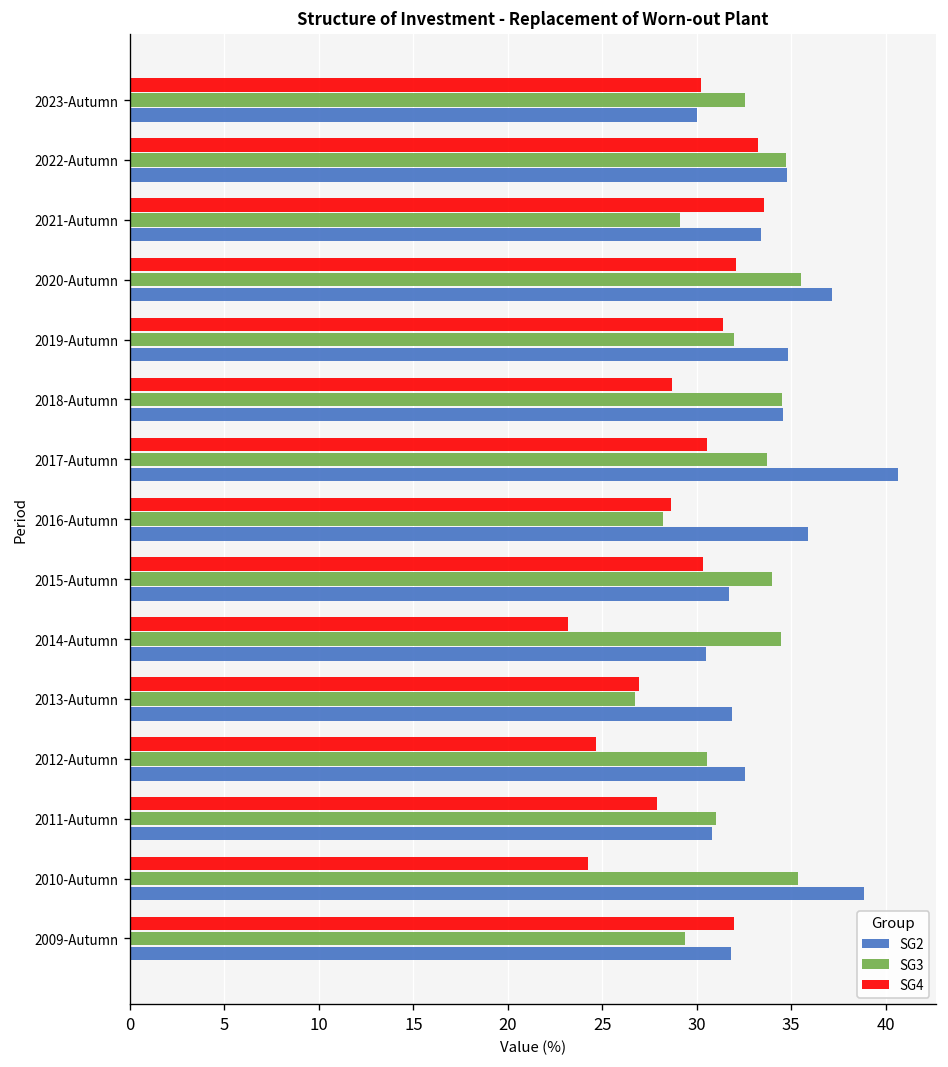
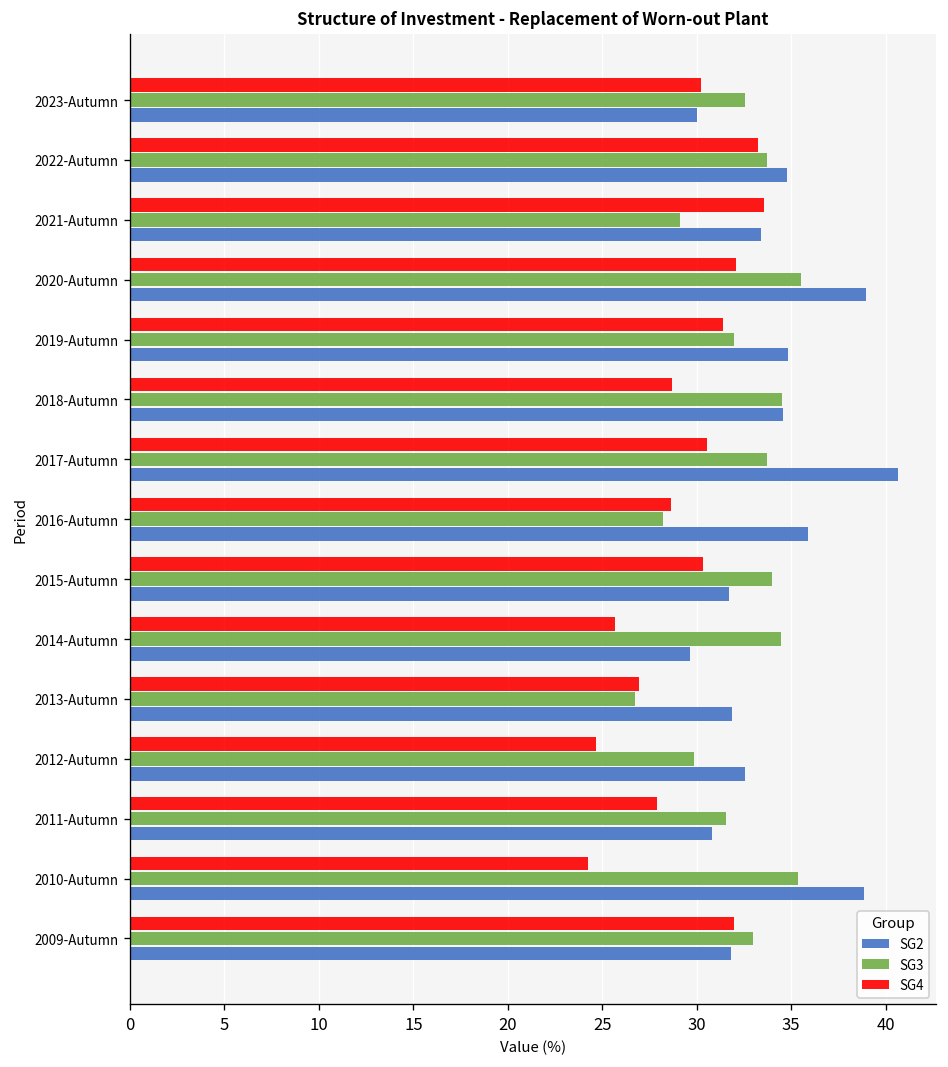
  {
    "SG2": {
      "2023-Autumn": 30.0,
      "2022-Autumn": 34.8,
      "2021-Autumn": 33.4,
-     "2020-Autumn": 37.2,
+     "2020-Autumn": 39.0,
      "2019-Autumn": 34.9,
      "2018-Autumn": 34.6,
      "2017-Autumn": 40.6,
      "2016-Autumn": 35.9,
      "2015-Autumn": 31.7,
-     "2014-Autumn": 30.5,
+     "2014-Autumn": 29.6,
      "2013-Autumn": 31.9,
      "2012-Autumn": 32.6,
      "2011-Autumn": 30.8,
      "2010-Autumn": 38.9,
      "2009-Autumn": 31.8
    },
    "SG3": {
      "2023-Autumn": 32.6,
-     "2022-Autumn": 34.7,
+     "2022-Autumn": 33.7,
      "2021-Autumn": 29.1,
      "2020-Autumn": 35.5,
      "2019-Autumn": 32.0,
      "2018-Autumn": 34.5,
      "2017-Autumn": 33.7,
      "2016-Autumn": 28.2,
      "2015-Autumn": 34.0,
      "2014-Autumn": 34.5,
      "2013-Autumn": 26.7,
-     "2012-Autumn": 30.6,
-     "2011-Autumn": 31.0,
+     "2012-Autumn": 29.9,
+     "2011-Autumn": 31.6,
      "2010-Autumn": 35.4,
-     "2009-Autumn": 29.4
+     "2009-Autumn": 33.0
    },
    "SG4": {
      "2023-Autumn": 30.2,
      "2022-Autumn": 33.3,
      "2021-Autumn": 33.6,
      "2020-Autumn": 32.1,
      "2019-Autumn": 31.4,
      "2018-Autumn": 28.7,
      "2017-Autumn": 30.5,
      "2016-Autumn": 28.7,
      "2015-Autumn": 30.3,
-     "2014-Autumn": 23.2,
+     "2014-Autumn": 25.7,
      "2013-Autumn": 26.9,
      "2012-Autumn": 24.7,
      "2011-Autumn": 27.9,
      "2010-Autumn": 24.3,
      "2009-Autumn": 31.9
    }
  }
